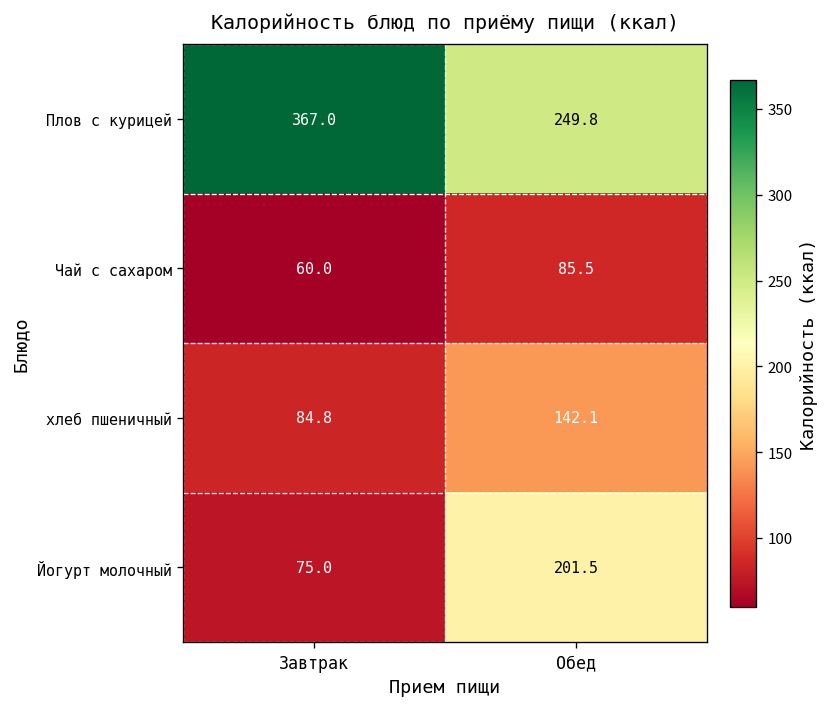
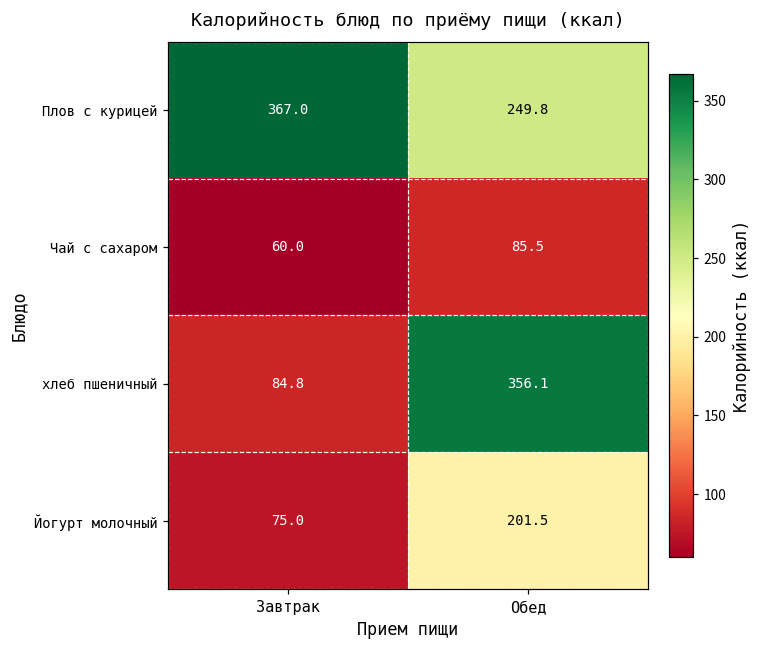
  {
    "Плов с курицей": {
      "Завтрак": 367.0,
      "Обед": 249.8
    },
    "Чай с сахаром": {
      "Завтрак": 60.0,
      "Обед": 85.5
    },
    "хлеб пшеничный": {
      "Завтрак": 84.8,
-     "Обед": 142.1
+     "Обед": 356.1
    },
    "Йогурт молочный": {
      "Завтрак": 75.0,
      "Обед": 201.5
    }
  }
